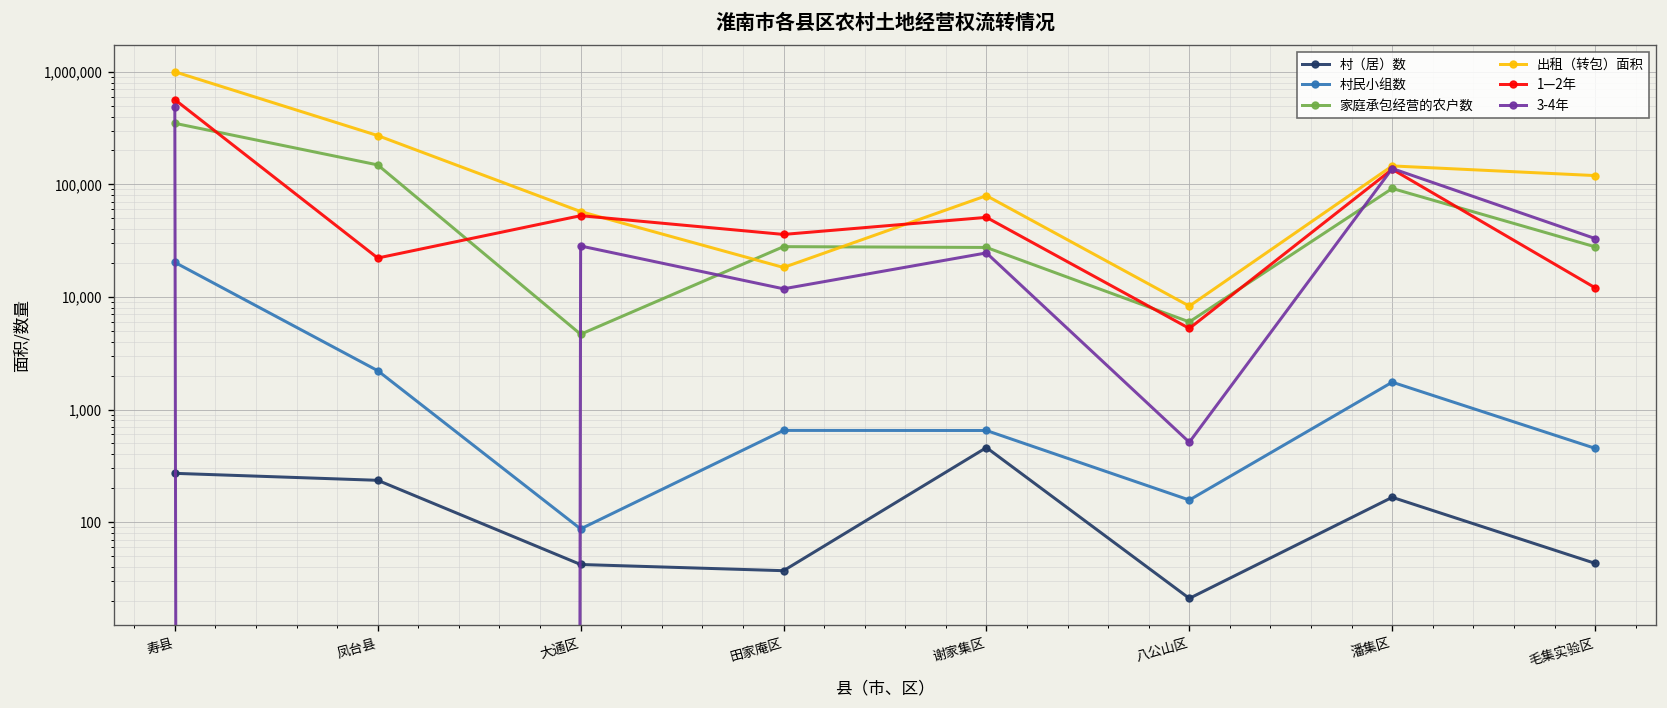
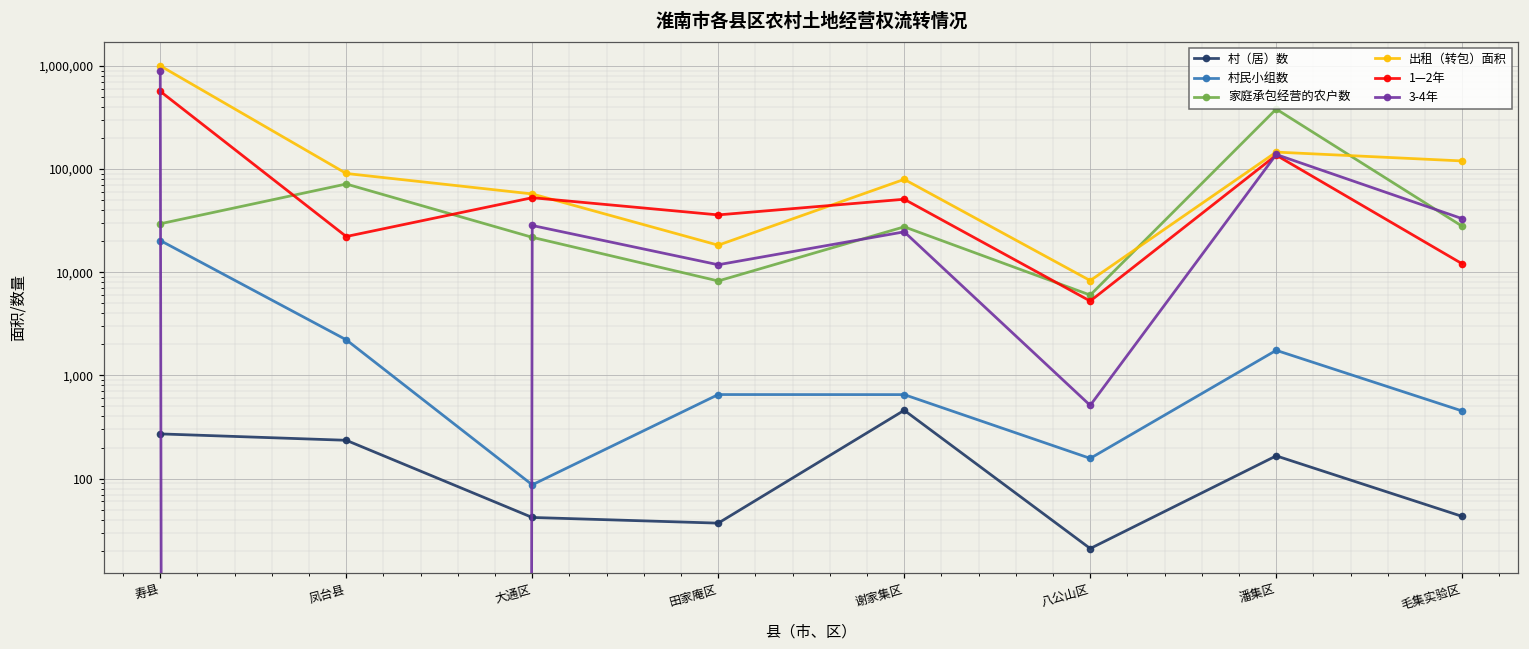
  {
    "村（居）数": {
      "寿县": "270",
      "凤台县": "240",
      "大通区": "40",
      "田家庵区": "37",
      "谢家集区": "500",
      "八公山区": "21",
      "潘集区": "170",
      "毛集实验区": "40"
    },
    "村民小组数": {
      "寿县": "20,000",
      "凤台县": "2,200",
      "大通区": "90",
      "田家庵区": "700",
      "谢家集区": "700",
      "八公山区": "160",
      "潘集区": "1,700",
      "毛集实验区": "500"
    },
    "家庭承包经营的农户数": {
-     "寿县": "350,000",
-     "凤台县": "150,000",
-     "大通区": "5,000",
-     "田家庵区": "28,000",
+     "寿县": "29,000",
+     "凤台县": "70,000",
+     "大通区": "22,000",
+     "田家庵区": "8,000",
      "谢家集区": "28,000",
      "八公山区": "6,000",
-     "潘集区": "90,000",
+     "潘集区": "380,000",
      "毛集实验区": "28,000"
    },
    "出租（转包）面积": {
      "寿县": "1,000,000",
-     "凤台县": "270,000",
+     "凤台县": "90,000",
      "大通区": "60,000",
      "田家庵区": "18,000",
      "谢家集区": "80,000",
      "八公山区": "8,000",
      "毛集实验区": "120,000"
    },
    "1—2年": {
      "寿县": "600,000",
      "凤台县": "22,000",
      "大通区": "50,000",
      "田家庵区": "36,000",
      "谢家集区": "50,000",
      "八公山区": "5,000",
      "毛集实验区": "12,000"
    },
    "3-4年": {
-     "寿县": "500,000",
+     "寿县": "900,000",
      "大通区": "28,000",
      "田家庵区": "12,000",
      "谢家集区": "25,000",
      "八公山区": "500",
      "毛集实验区": "33,000"
    }
  }
